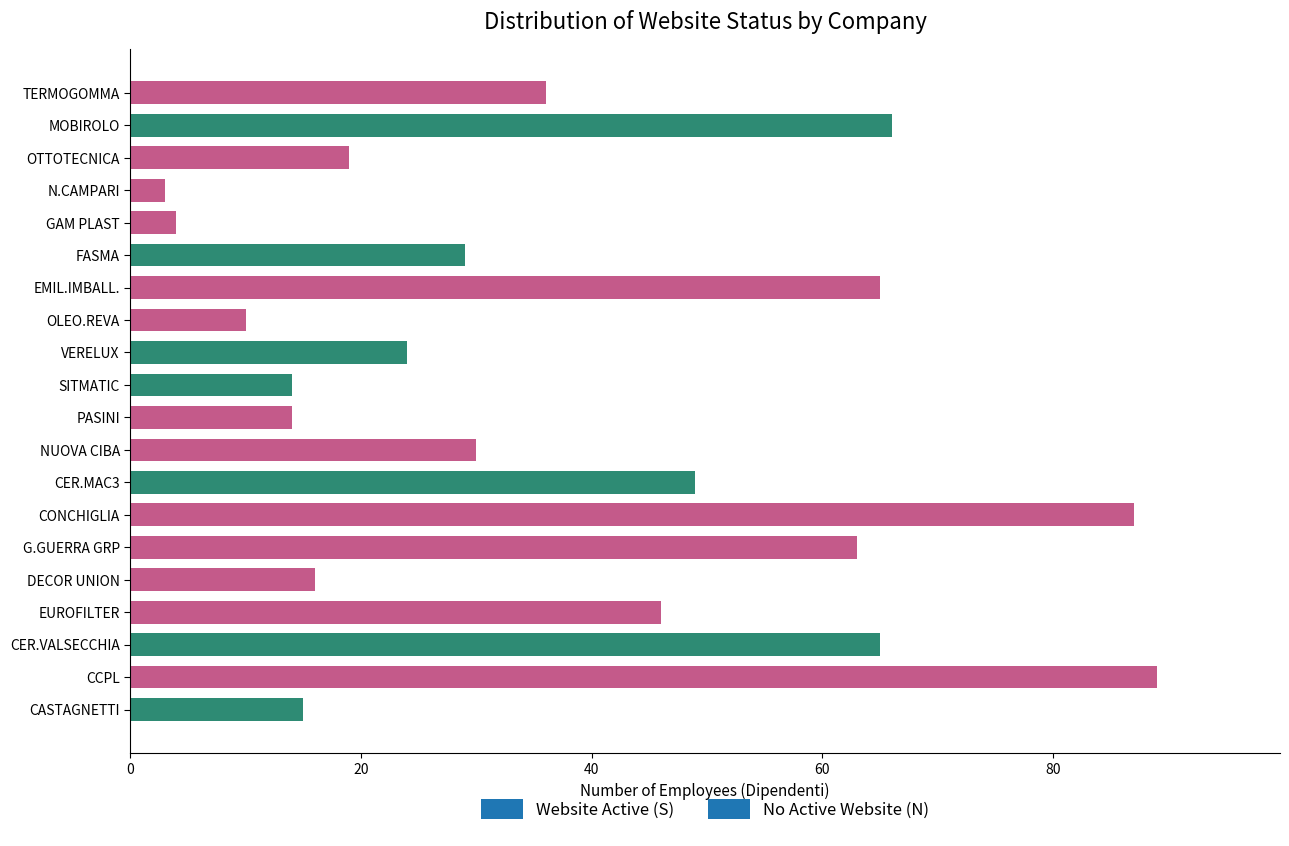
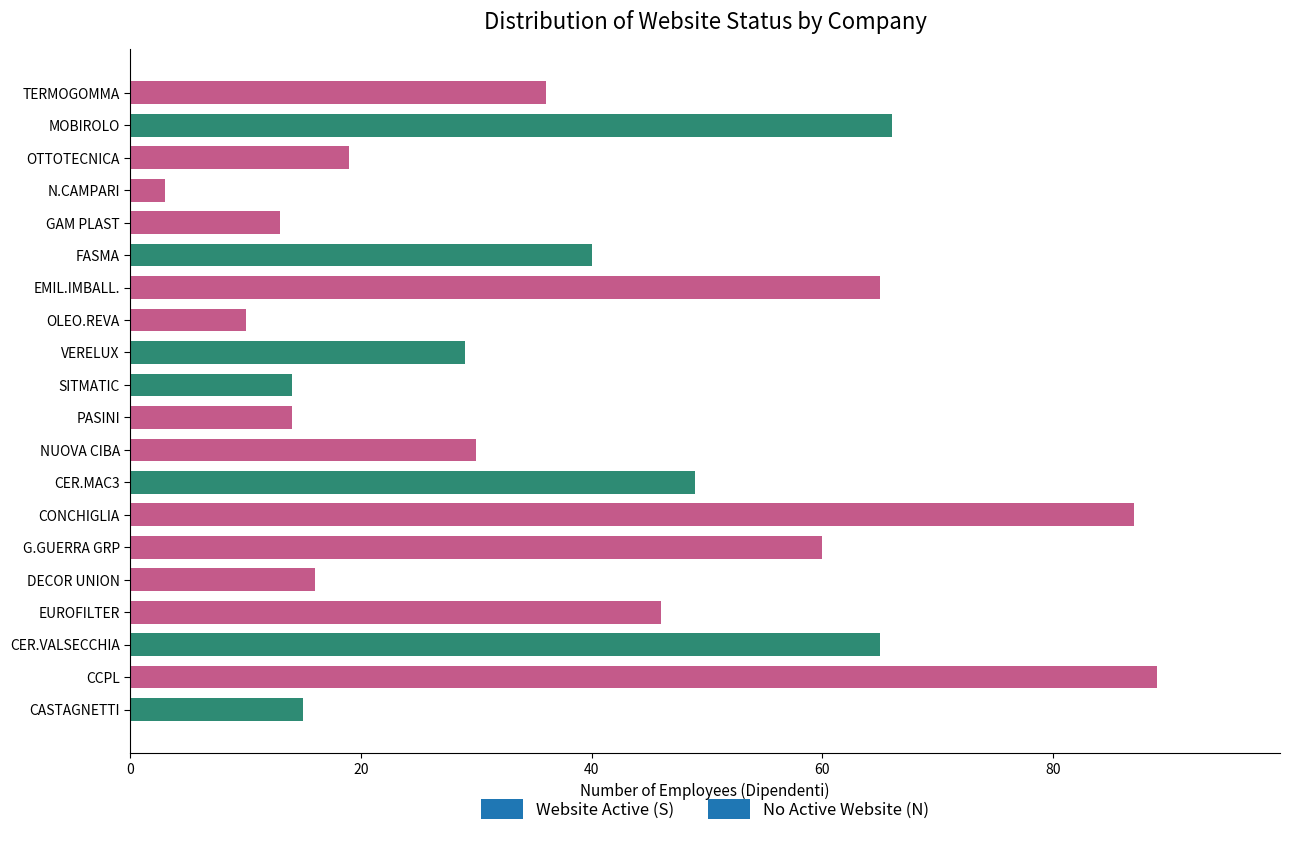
  {
    "TERMOGOMMA": 36,
    "MOBIROLO": 66,
    "OTTOTECNICA": 19,
    "N.CAMPARI": 3,
-   "GAM PLAST": 4,
-   "FASMA": 29,
+   "GAM PLAST": 13,
+   "FASMA": 40,
    "EMIL.IMBALL.": 65,
    "OLEO.REVA": 10,
-   "VERELUX": 24,
+   "VERELUX": 29,
    "SITMATIC": 14,
    "PASINI": 14,
    "NUOVA CIBA": 30,
    "CER.MAC3": 49,
    "CONCHIGLIA": 87,
-   "G.GUERRA GRP": 63,
+   "G.GUERRA GRP": 60,
    "DECOR UNION": 16,
    "EUROFILTER": 46,
    "CER.VALSECCHIA": 65,
    "CCPL": 89,
    "CASTAGNETTI": 15
  }
